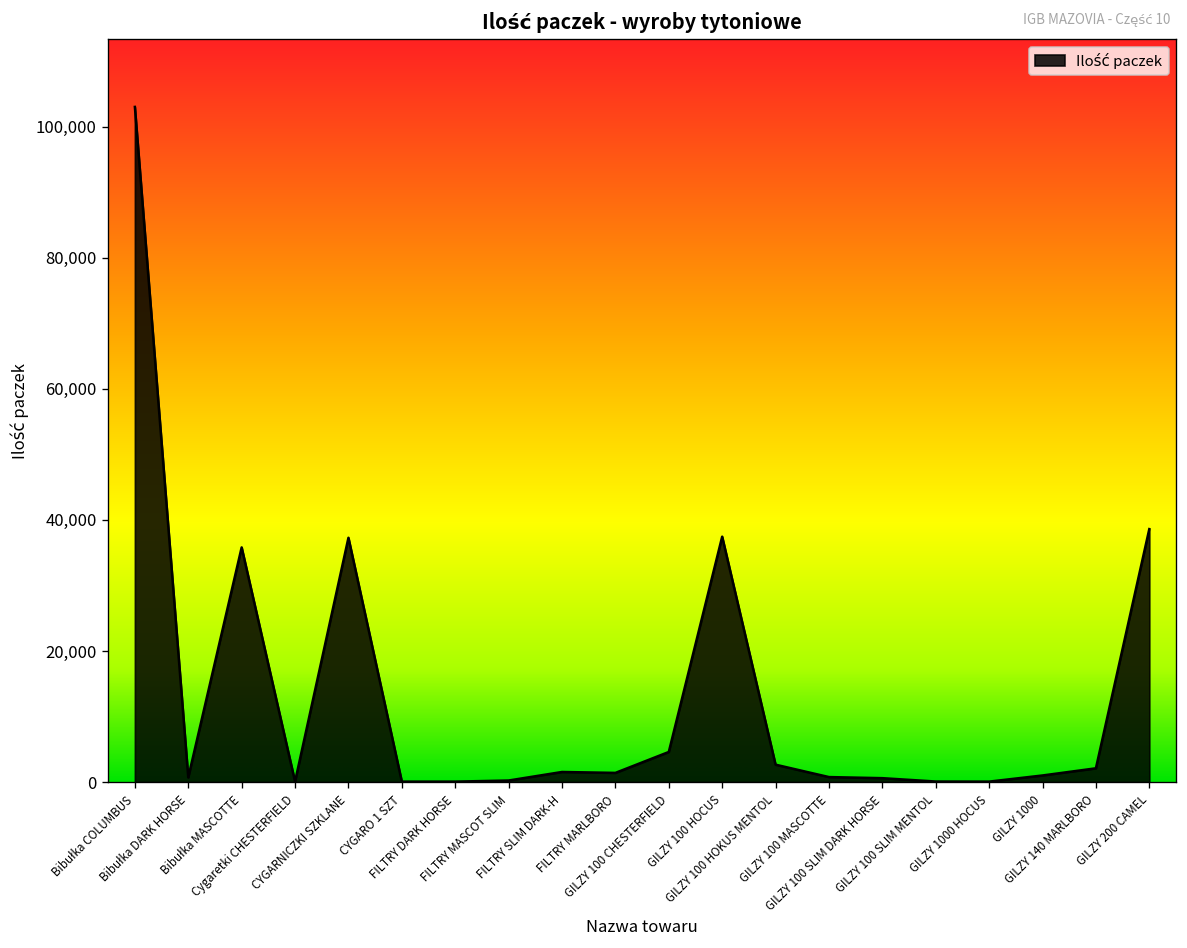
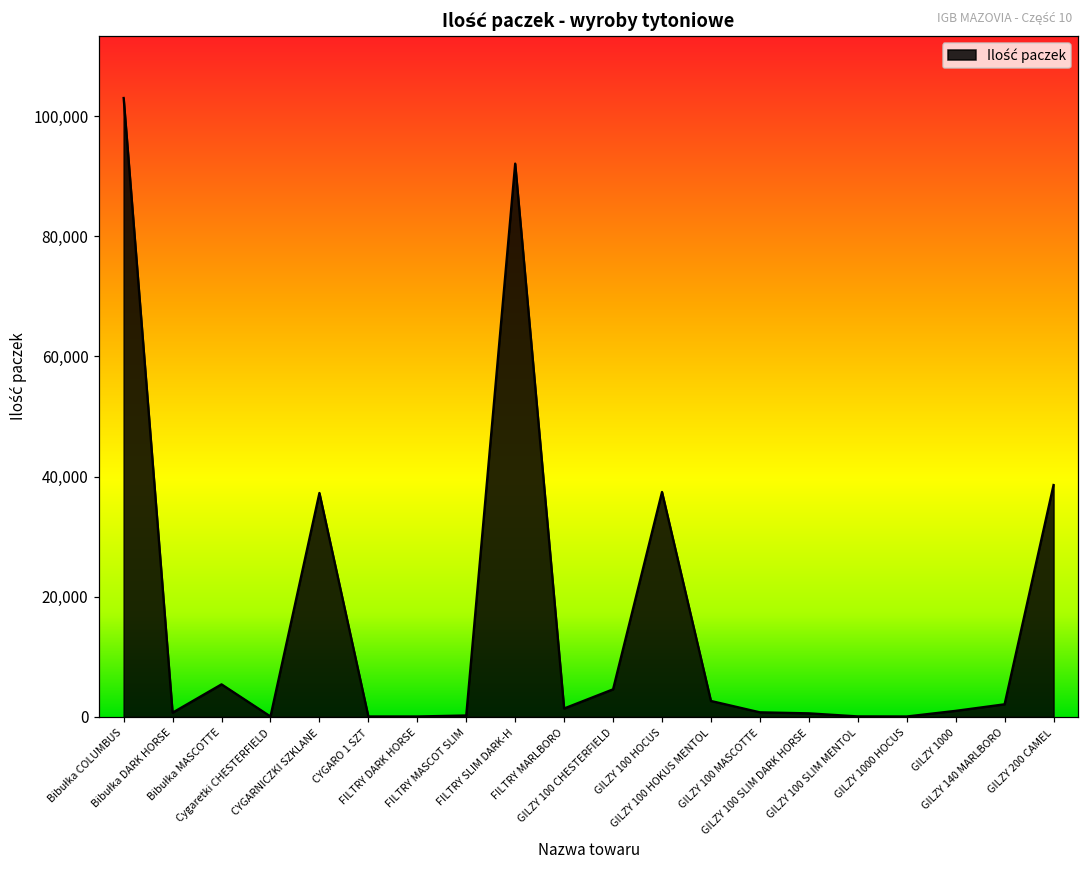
  {
    "Bibułka COLUMBUS": "103,000",
    "Bibułka DARK HORSE": "1,000",
-   "Bibułka MASCOTTE": "36,000",
+   "Bibułka MASCOTTE": "5,000",
    "Cygaretki CHESTERFIELD": "0",
    "CYGARNICZKI SZKLANE": "37,000",
    "CYGARO 1 SZT": "0",
    "FILTRY DARK HORSE": "0",
    "FILTRY MASCOT SLIM": "0",
-   "FILTRY SLIM DARK-H": "2,000",
+   "FILTRY SLIM DARK-H": "92,000",
    "FILTRY MARLBORO": "1,000",
    "GILZY 100 CHESTERFIELD": "5,000",
    "GILZY 100 HOCUS": "37,000",
    "GILZY 100 HOKUS MENTOL": "3,000",
    "GILZY 100 MASCOTTE": "1,000",
    "GILZY 100 SLIM DARK HORSE": "1,000",
    "GILZY 100 SLIM MENTOL": "0",
    "GILZY 1000 HOCUS": "0",
    "GILZY 1000": "1,000",
    "GILZY 140 MARLBORO": "2,000",
    "GILZY 200 CAMEL": "39,000"
  }
